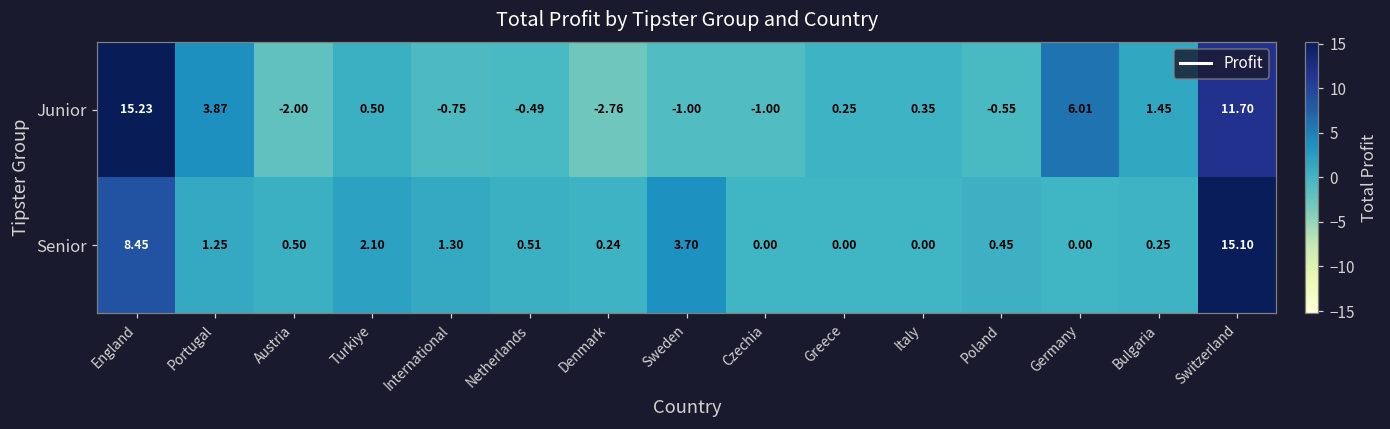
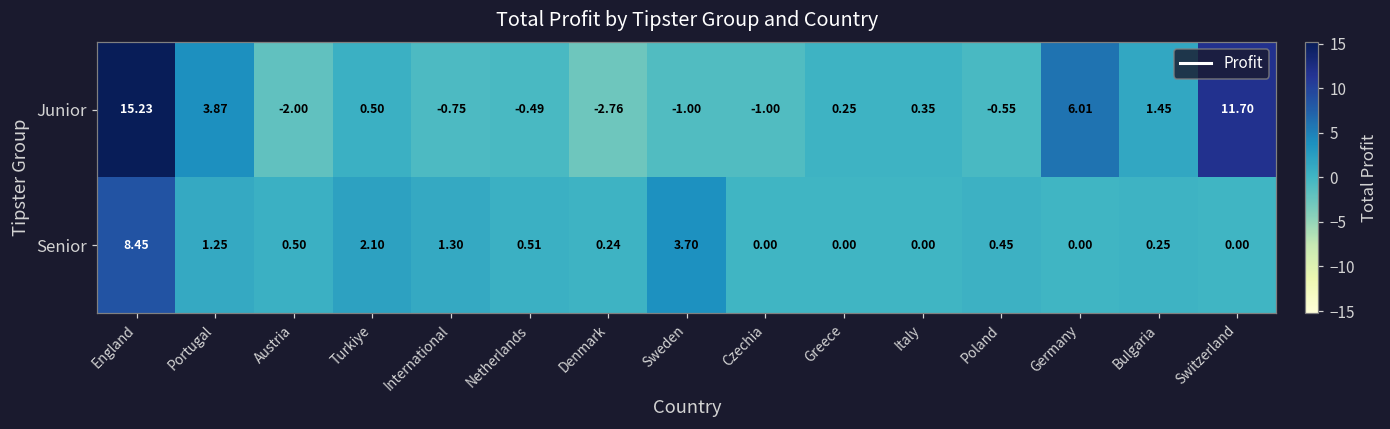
  {
    "Junior": {
      "England": 15.23,
      "Portugal": 3.87,
      "Austria": -2.00,
      "Turkiye": 0.50,
      "International": -0.75,
      "Netherlands": -0.49,
      "Denmark": -2.76,
      "Sweden": -1.00,
      "Czechia": -1.00,
      "Greece": 0.25,
      "Italy": 0.35,
      "Poland": -0.55,
      "Germany": 6.01,
      "Bulgaria": 1.45,
      "Switzerland": 11.70
    },
    "Senior": {
      "England": 8.45,
      "Portugal": 1.25,
      "Austria": 0.50,
      "Turkiye": 2.10,
      "International": 1.30,
      "Netherlands": 0.51,
      "Denmark": 0.24,
      "Sweden": 3.70,
      "Czechia": 0.00,
      "Greece": 0.00,
      "Italy": 0.00,
      "Poland": 0.45,
      "Germany": 0.00,
      "Bulgaria": 0.25,
-     "Switzerland": 15.10
+     "Switzerland": 0.00
    }
  }
